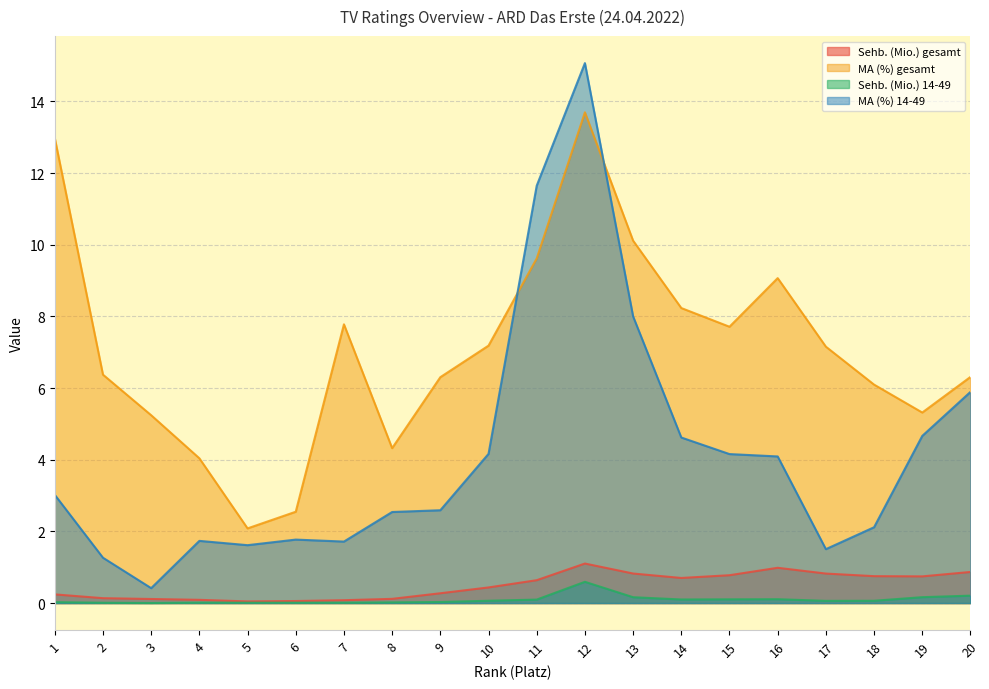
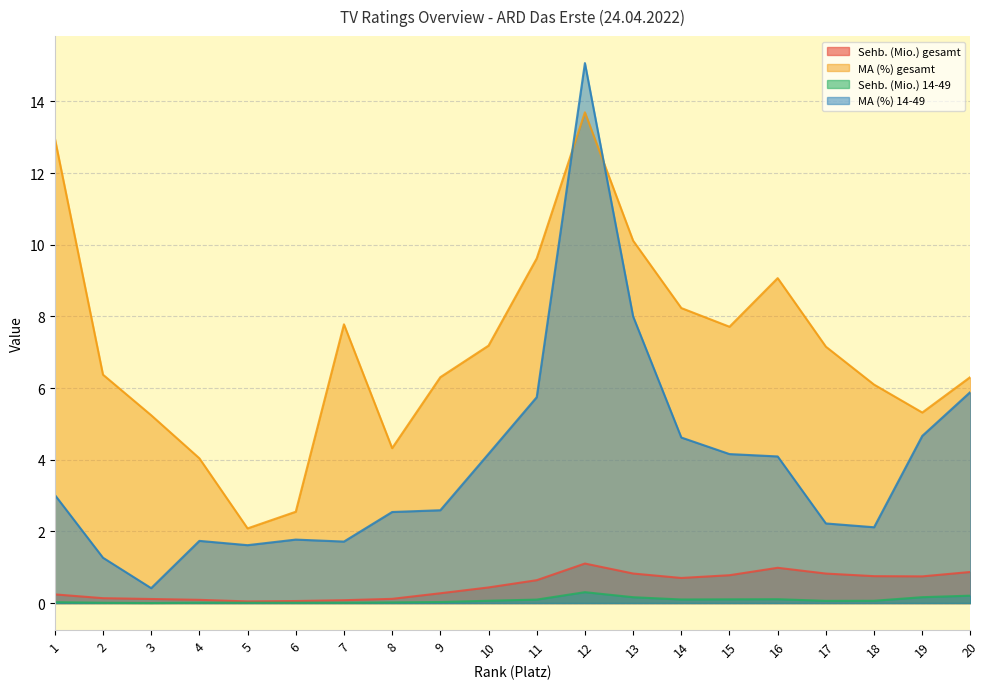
  {
    "Sehb. (Mio.) gesamt": {
      "1": 0.2,
      "2": 0.1,
      "3": 0.1,
      "4": 0.1,
      "8": 0.1,
      "9": 0.3,
      "10": 0.4,
      "11": 0.6,
      "12": 1.1,
      "13": 0.8,
      "14": 0.7,
      "15": 0.8,
      "16": 1.0,
      "17": 0.8,
      "18": 0.8,
      "19": 0.7,
      "20": 0.9
    },
    "MA (%) gesamt": {
      "1": 13.0,
      "2": 6.4,
      "3": 5.2,
      "4": 4.0,
      "5": 2.1,
      "6": 2.5,
      "7": 7.8,
      "8": 4.3,
      "9": 6.3,
      "10": 7.2,
      "11": 9.6,
      "12": 13.7,
      "13": 10.1,
      "14": 8.2,
      "15": 7.7,
      "16": 9.1,
      "17": 7.2,
      "18": 6.1,
      "19": 5.3,
      "20": 6.3
    },
    "Sehb. (Mio.) 14-49": {
      "1": 0.0,
      "2": 0.0,
      "3": 0.0,
      "4": 0.0,
      "8": 0.0,
      "9": 0.0,
      "10": 0.1,
      "11": 0.1,
-     "12": 0.6,
+     "12": 0.3,
      "13": 0.2,
      "14": 0.1,
      "15": 0.1,
      "16": 0.1,
      "17": 0.1,
      "18": 0.1,
      "19": 0.2,
      "20": 0.2
    },
    "MA (%) 14-49": {
      "1": 3.0,
      "2": 1.3,
      "3": 0.4,
      "4": 1.7,
      "5": 1.6,
      "6": 1.8,
      "7": 1.7,
      "8": 2.5,
      "9": 2.6,
      "10": 4.2,
-     "11": 11.6,
+     "11": 5.7,
      "12": 15.1,
      "13": 8.0,
      "14": 4.6,
      "15": 4.2,
      "16": 4.1,
-     "17": 1.5,
+     "17": 2.2,
      "18": 2.1,
      "19": 4.7,
      "20": 5.9
    }
  }
